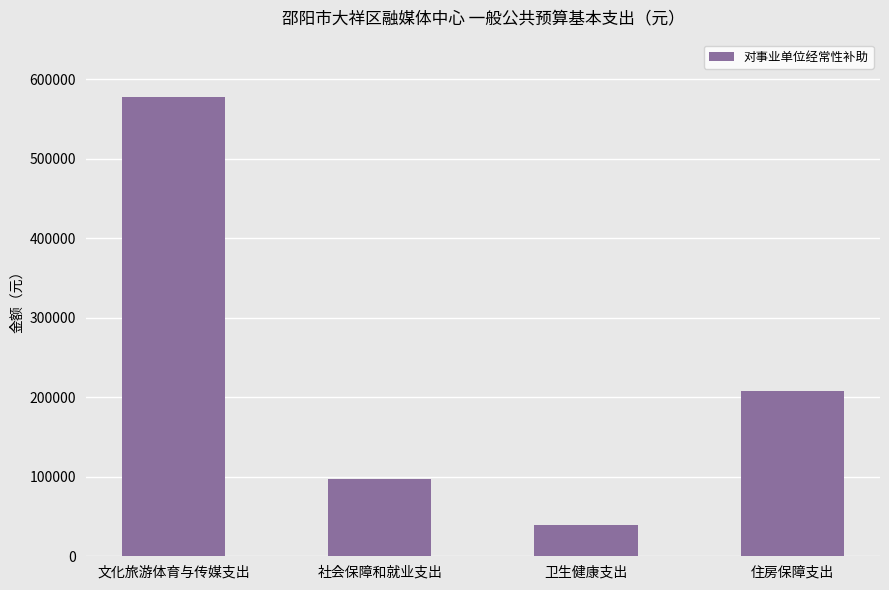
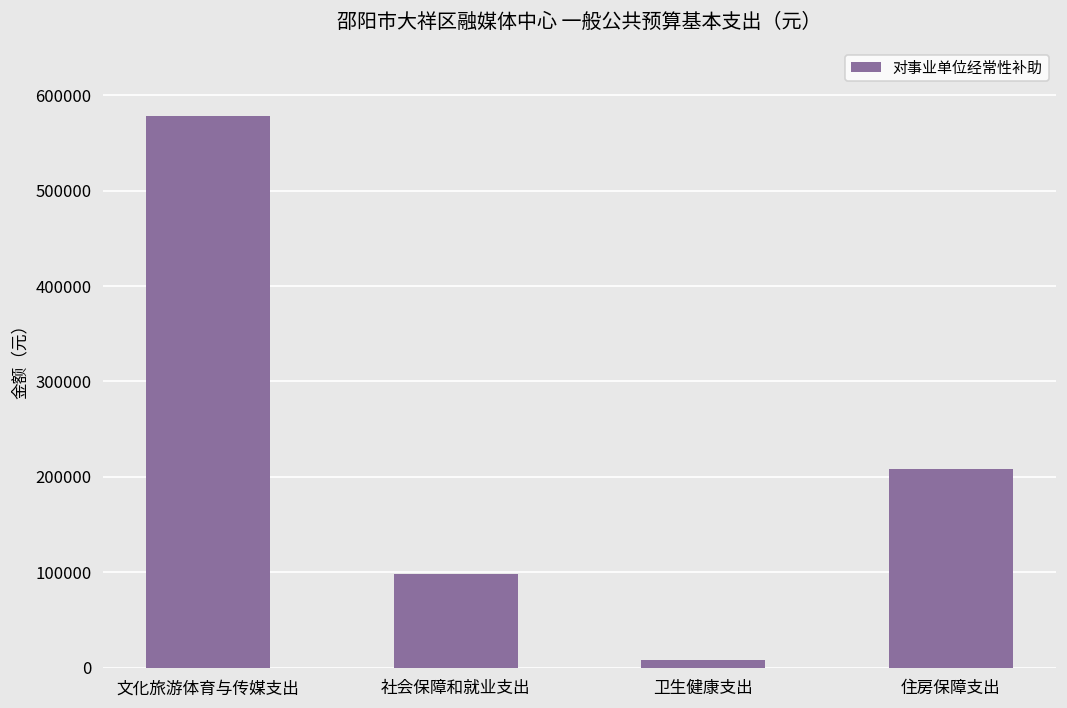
  {
    "文化旅游体育与传媒支出": 580000,
    "社会保障和就业支出": 100000,
-   "卫生健康支出": 40000,
+   "卫生健康支出": 10000,
    "住房保障支出": 210000
  }
